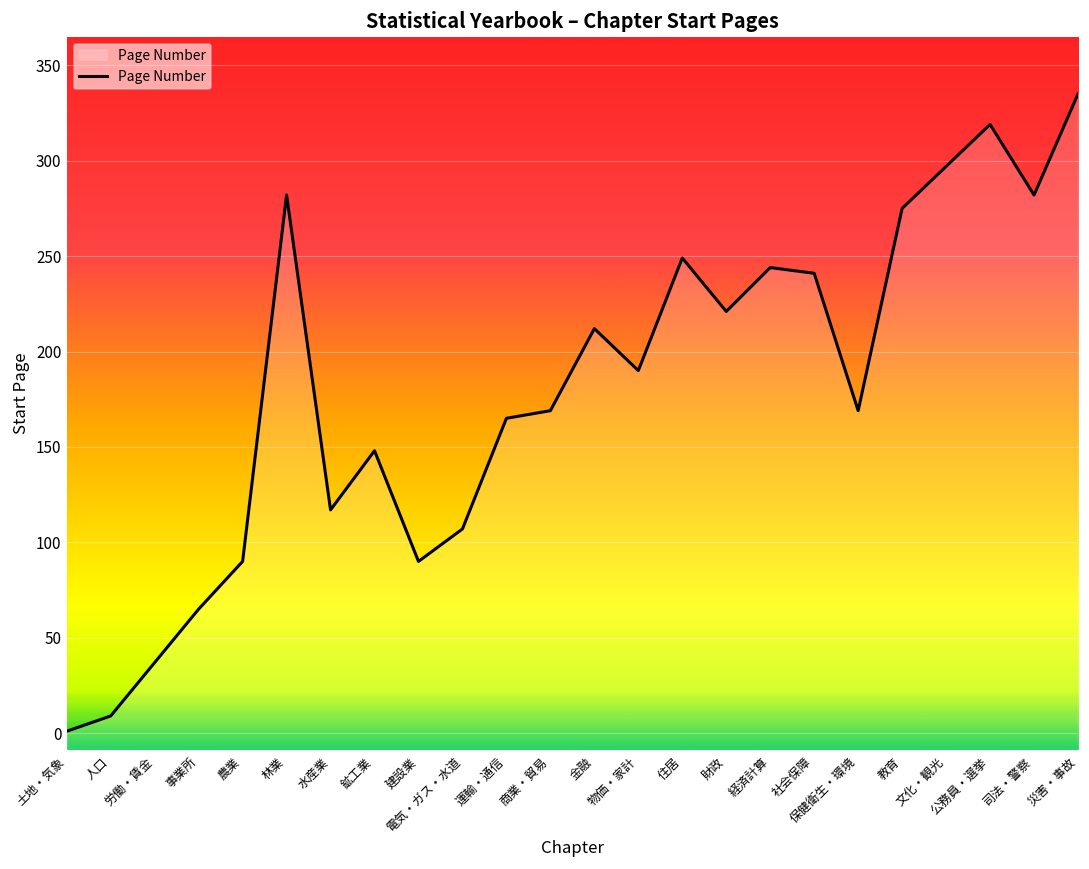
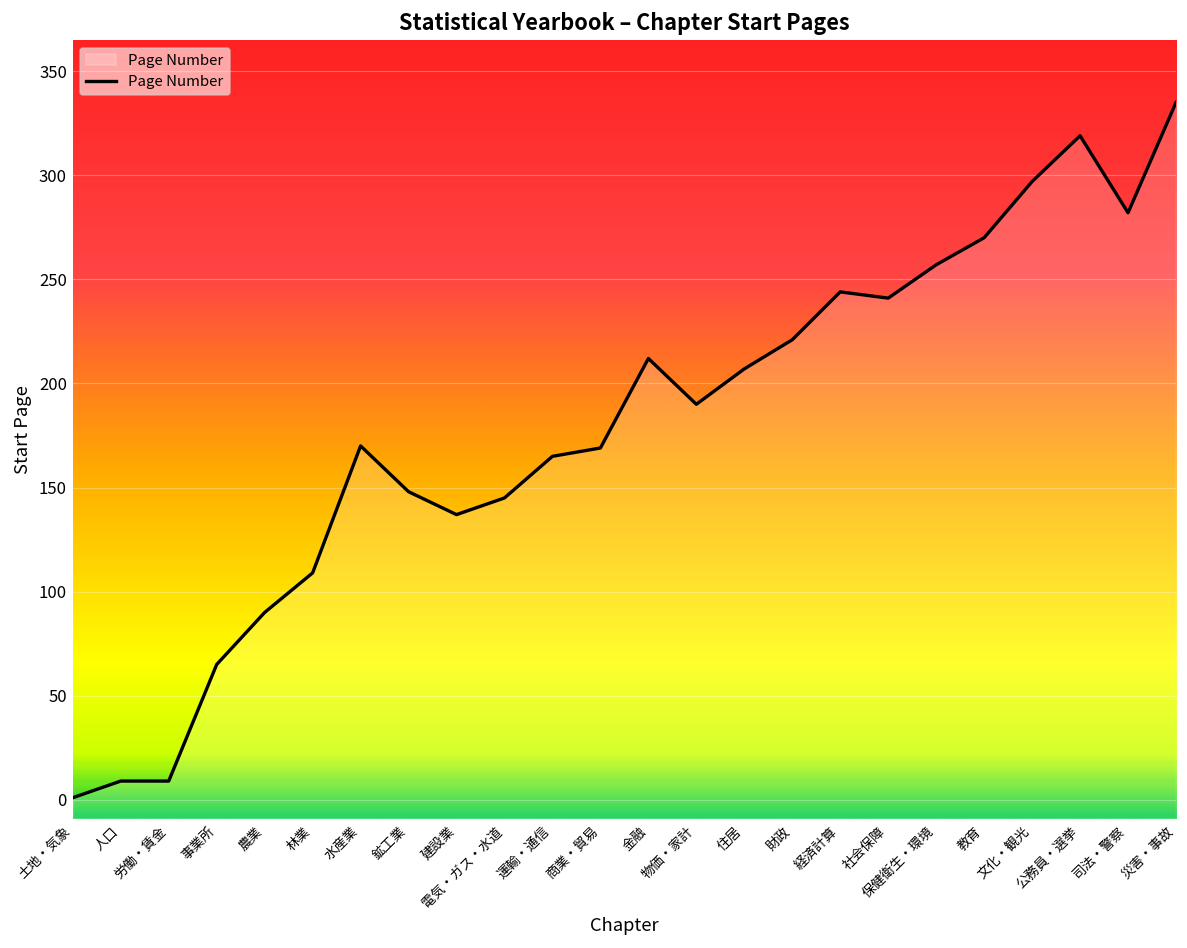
  {
    "土地・気象": 1,
    "人口": 9,
-   "労働・賃金": 37,
+   "労働・賃金": 9,
    "事業所": 65,
    "農業": 90,
-   "林業": 282,
-   "水産業": 117,
+   "林業": 109,
+   "水産業": 170,
    "鉱工業": 148,
-   "建設業": 90,
-   "電気・ガス・水道": 107,
+   "建設業": 137,
+   "電気・ガス・水道": 145,
    "運輸・通信": 165,
    "商業・貿易": 169,
    "金融": 212,
    "物価・家計": 190,
-   "住居": 249,
+   "住居": 207,
    "財政": 221,
    "経済計算": 244,
    "社会保障": 241,
-   "保健衛生・環境": 169,
-   "教育": 275,
+   "保健衛生・環境": 257,
+   "教育": 270,
    "文化・観光": 297,
    "公務員・選挙": 319,
    "司法・警察": 282,
    "災害・事故": 335
  }
